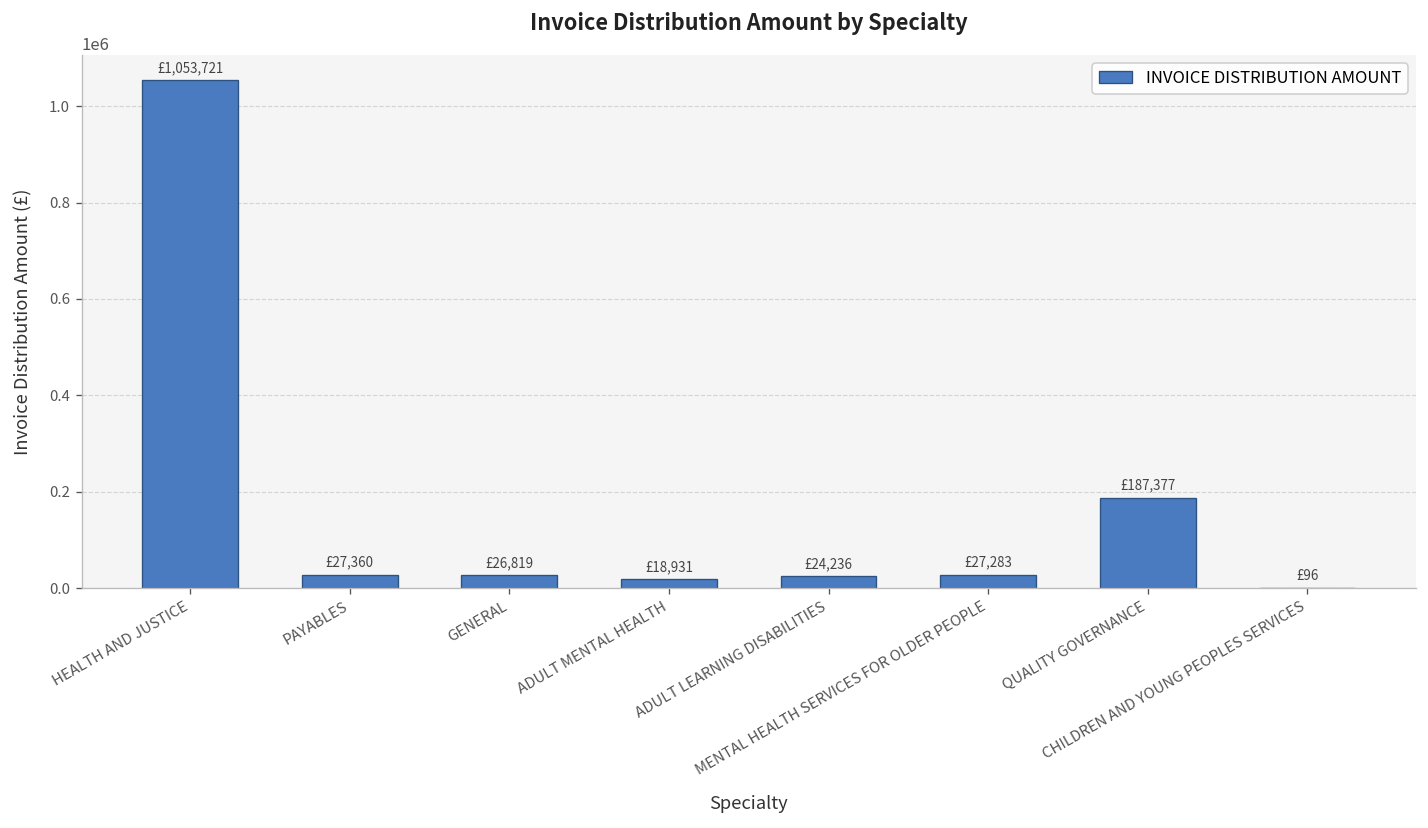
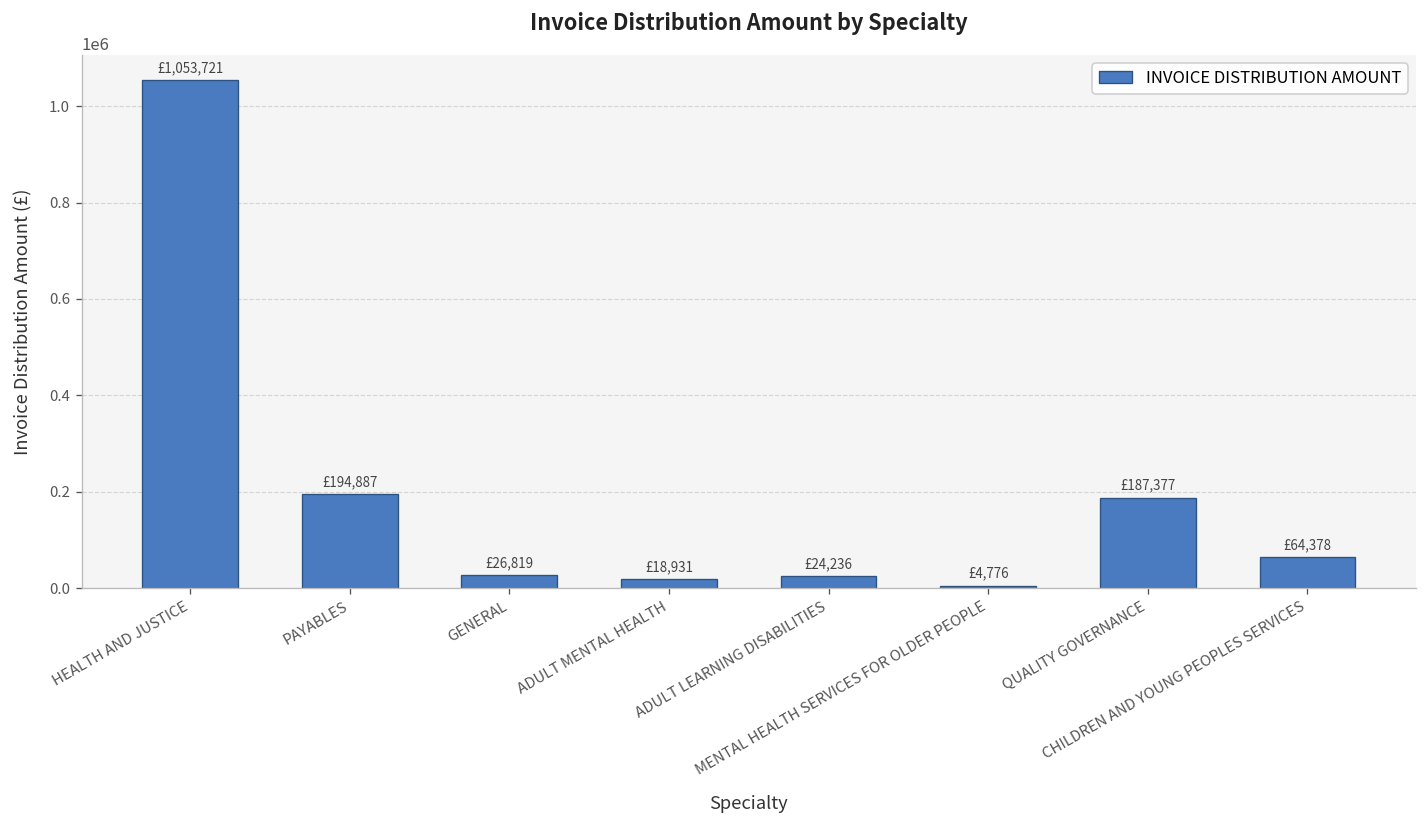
  {
    "HEALTH AND JUSTICE": "£1,053,721",
-   "PAYABLES": "£27,360",
+   "PAYABLES": "£194,887",
    "GENERAL": "£26,819",
    "ADULT MENTAL HEALTH": "£18,931",
    "ADULT LEARNING DISABILITIES": "£24,236",
-   "MENTAL HEALTH SERVICES FOR OLDER PEOPLE": "£27,283",
+   "MENTAL HEALTH SERVICES FOR OLDER PEOPLE": "£4,776",
    "QUALITY GOVERNANCE": "£187,377",
-   "CHILDREN AND YOUNG PEOPLES SERVICES": "£96"
+   "CHILDREN AND YOUNG PEOPLES SERVICES": "£64,378"
  }
